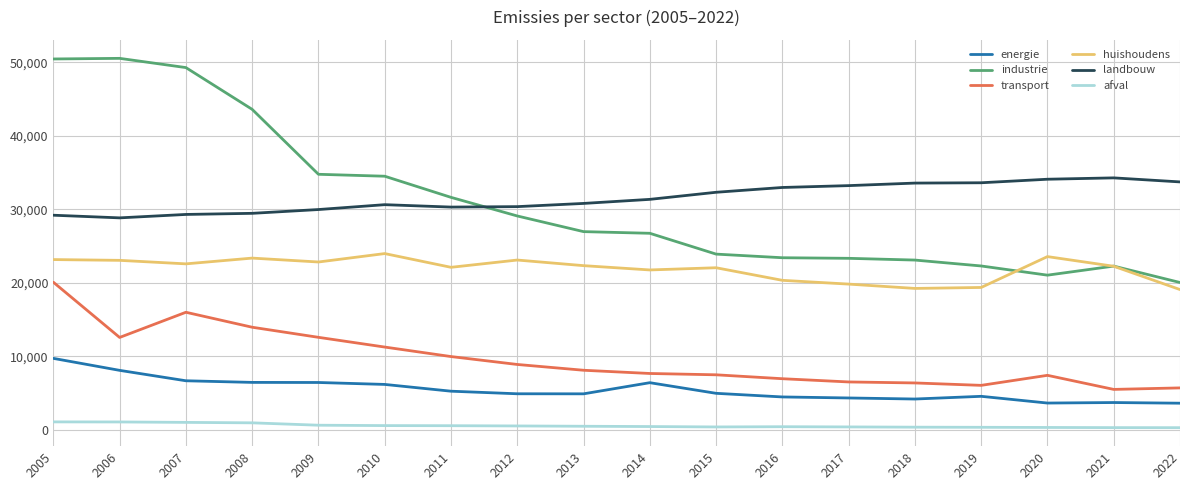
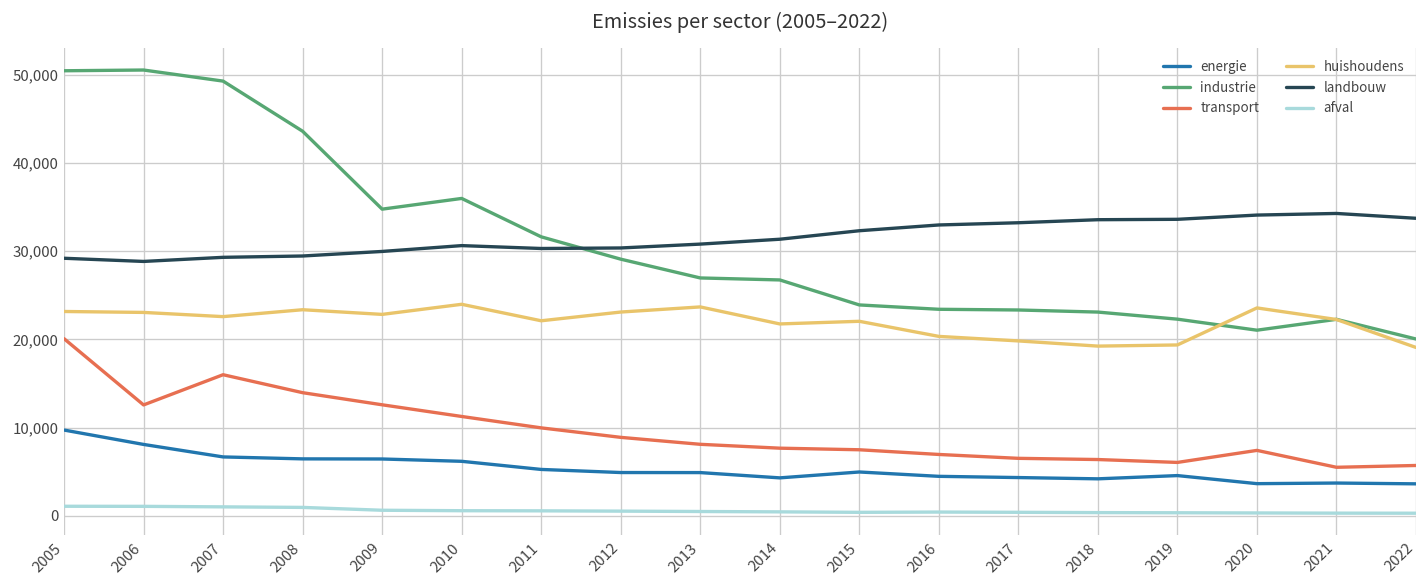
  {
    "energie": {
      "2005": "10,000",
      "2006": "8,000",
      "2007": "7,000",
      "2008": "6,000",
      "2009": "6,000",
      "2010": "6,000",
      "2011": "5,000",
      "2012": "5,000",
      "2013": "5,000",
-     "2014": "6,000",
+     "2014": "4,000",
      "2015": "5,000",
      "2016": "4,000",
      "2017": "4,000",
      "2018": "4,000",
      "2019": "5,000",
      "2020": "4,000",
      "2021": "4,000",
      "2022": "4,000"
    },
    "industrie": {
      "2005": "50,000",
      "2006": "51,000",
      "2007": "49,000",
      "2008": "44,000",
      "2009": "35,000",
-     "2010": "35,000",
+     "2010": "36,000",
      "2011": "32,000",
      "2012": "29,000",
      "2013": "27,000",
      "2014": "27,000",
      "2015": "24,000",
      "2016": "23,000",
      "2017": "23,000",
      "2018": "23,000",
      "2019": "22,000",
      "2020": "21,000",
      "2022": "20,000"
    },
    "transport": {
      "2005": "20,000",
      "2006": "13,000",
      "2007": "16,000",
      "2008": "14,000",
      "2009": "13,000",
      "2010": "11,000",
      "2011": "10,000",
      "2012": "9,000",
      "2013": "8,000",
      "2014": "8,000",
      "2015": "7,000",
      "2016": "7,000",
      "2017": "7,000",
      "2018": "6,000",
      "2019": "6,000",
      "2020": "7,000",
      "2021": "5,000",
      "2022": "6,000"
    },
    "huishoudens": {
      "2005": "23,000",
      "2006": "23,000",
      "2007": "23,000",
      "2008": "23,000",
      "2009": "23,000",
      "2010": "24,000",
      "2011": "22,000",
      "2012": "23,000",
-     "2013": "22,000",
+     "2013": "24,000",
      "2014": "22,000",
      "2015": "22,000",
      "2016": "20,000",
      "2017": "20,000",
      "2018": "19,000",
      "2019": "19,000",
      "2020": "24,000",
      "2022": "19,000"
    },
    "landbouw": {
      "2005": "29,000",
      "2006": "29,000",
      "2007": "29,000",
      "2008": "29,000",
      "2009": "30,000",
      "2010": "31,000",
      "2011": "30,000",
      "2012": "30,000",
      "2013": "31,000",
      "2014": "31,000",
      "2015": "32,000",
      "2016": "33,000",
      "2017": "33,000",
      "2018": "34,000",
      "2019": "34,000",
      "2020": "34,000",
      "2021": "34,000",
      "2022": "34,000"
    },
    "afval": {
      "2005": "1,000",
      "2006": "1,000",
      "2007": "1,000",
      "2008": "1,000",
      "2009": "1,000",
      "2010": "1,000",
      "2011": "1,000",
      "2012": "1,000",
      "2013": "0",
      "2014": "0",
      "2015": "0",
      "2016": "0",
      "2017": "0",
      "2018": "0",
      "2019": "0",
      "2020": "0",
      "2021": "0",
      "2022": "0"
    }
  }
